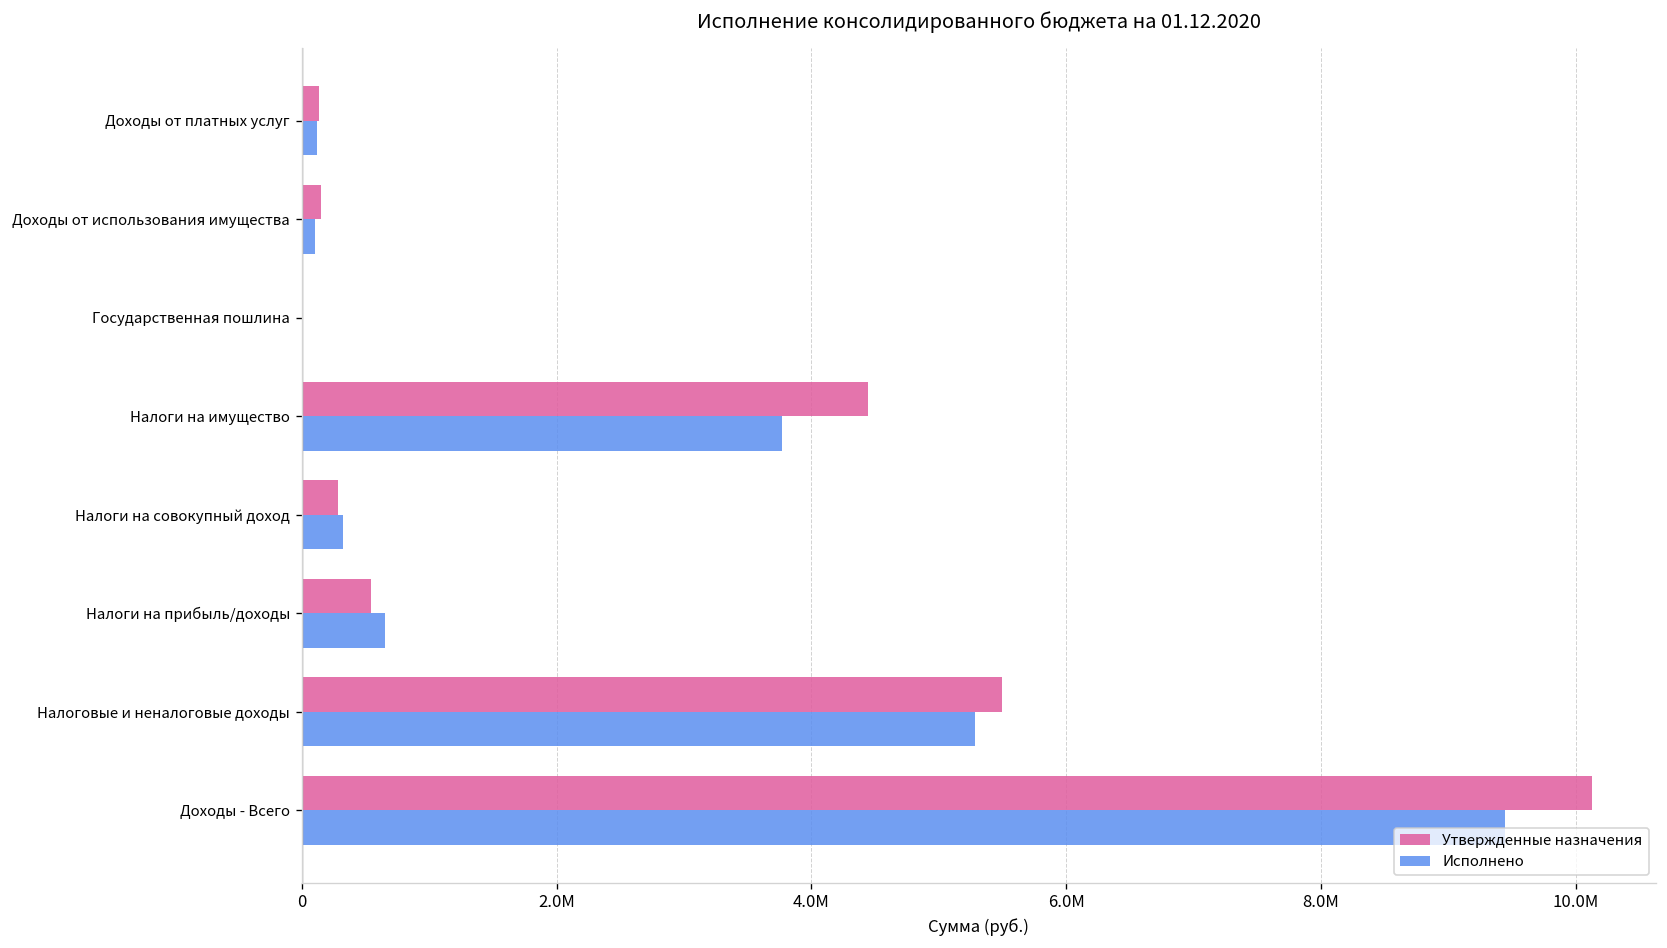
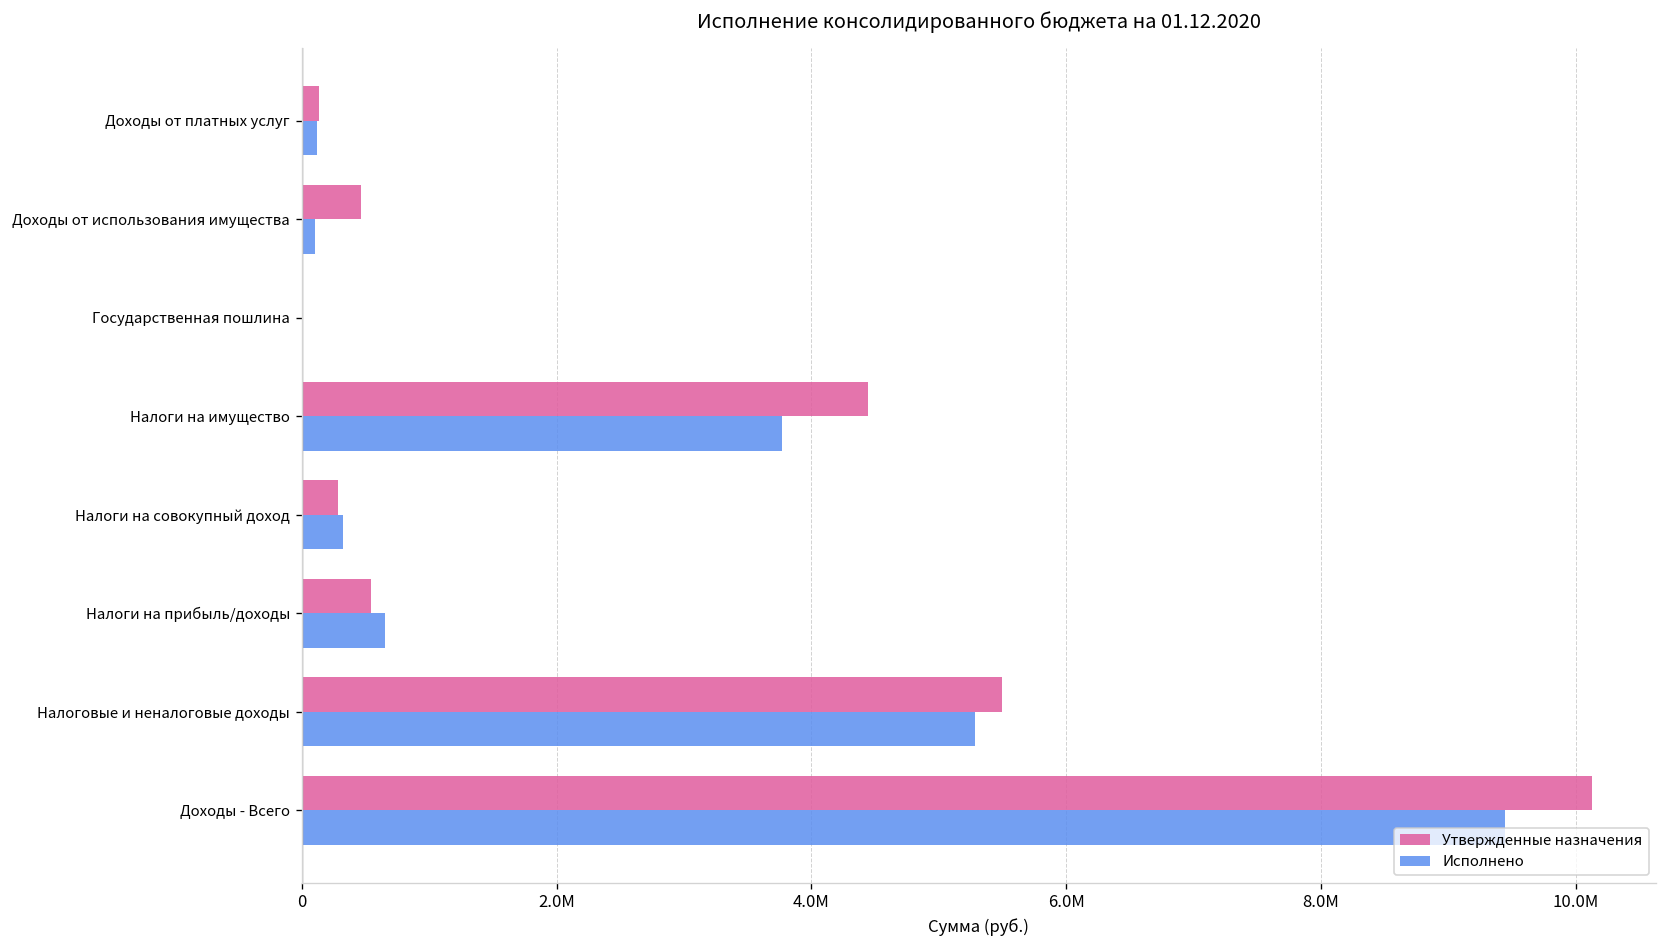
  {
    "Утвержденные назначения": {
      "Доходы от платных услуг": 130000,
-     "Доходы от использования имущества": 150000,
+     "Доходы от использования имущества": 460000,
      "Налоги на имущество": 4440000,
      "Налоги на совокупный доход": 280000,
      "Налоги на прибыль/доходы": 550000,
      "Налоговые и неналоговые доходы": 5500000,
      "Доходы - Всего": 10120000
    },
    "Исполнено": {
      "Доходы от платных услуг": 120000,
      "Доходы от использования имущества": 100000,
      "Налоги на имущество": 3770000,
      "Налоги на совокупный доход": 320000,
      "Налоги на прибыль/доходы": 650000,
      "Налоговые и неналоговые доходы": 5280000
    }
  }
